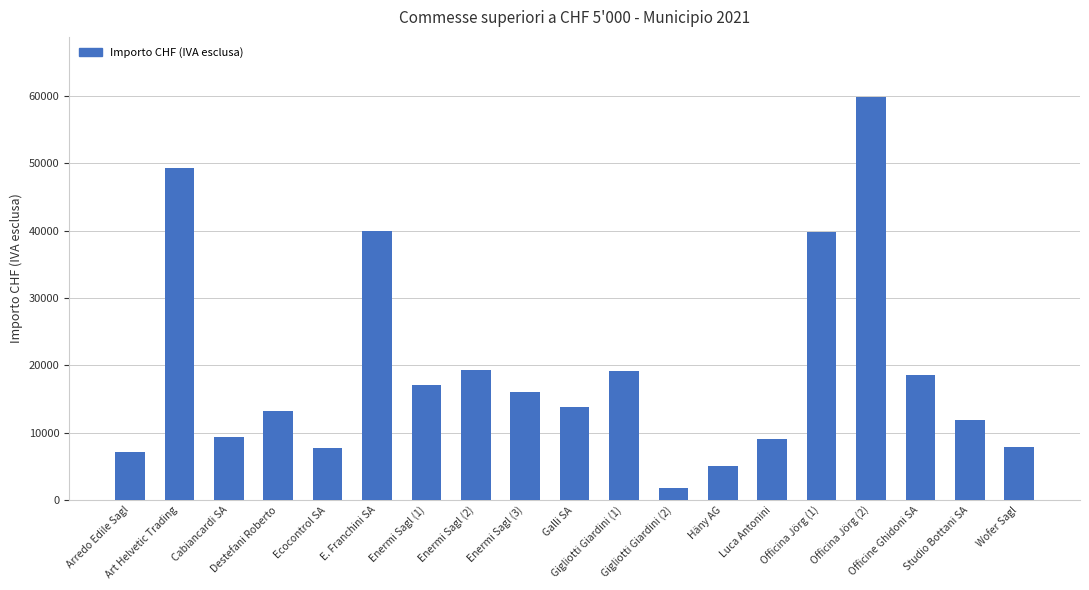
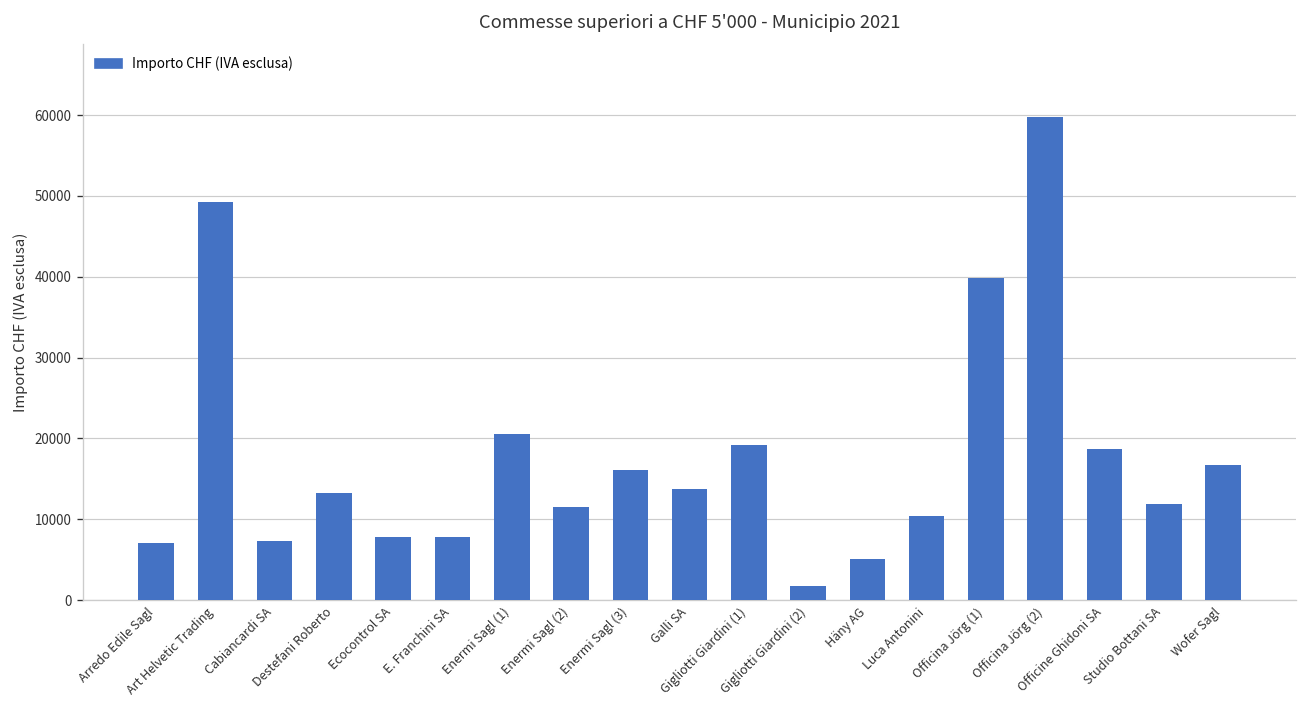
  {
    "Arredo Edile Sagl": 7000,
    "Art Helvetic Trading": 49000,
-   "Cabiancardi SA": 9000,
+   "Cabiancardi SA": 7000,
    "Destefani Roberto": 13000,
    "Ecocontrol SA": 8000,
-   "E. Franchini SA": 40000,
-   "Enermi Sagl (1)": 17000,
-   "Enermi Sagl (2)": 19000,
+   "E. Franchini SA": 8000,
+   "Enermi Sagl (1)": 21000,
+   "Enermi Sagl (2)": 12000,
    "Enermi Sagl (3)": 16000,
    "Galli SA": 14000,
    "Gigliotti Giardini (1)": 19000,
    "Gigliotti Giardini (2)": 2000,
    "Häny AG": 5000,
-   "Luca Antonini": 9000,
+   "Luca Antonini": 10000,
    "Officina Jörg (1)": 40000,
    "Officina Jörg (2)": 60000,
    "Officine Ghidoni SA": 19000,
    "Studio Bottani SA": 12000,
-   "Wofer Sagl": 8000
+   "Wofer Sagl": 17000
  }
